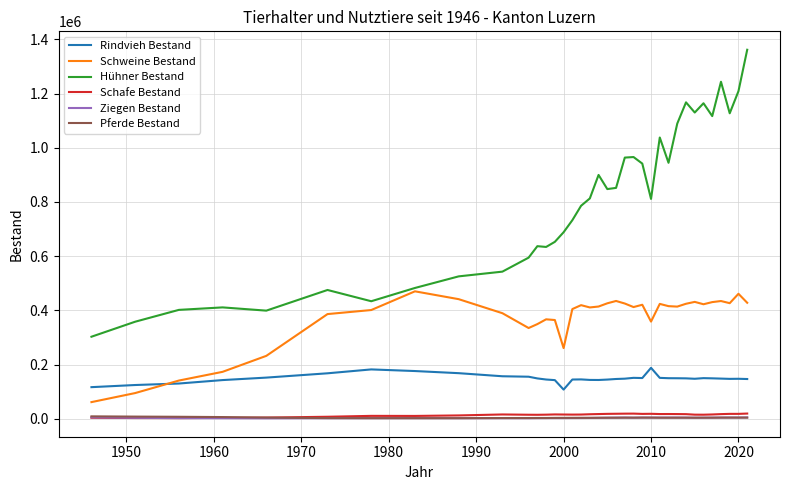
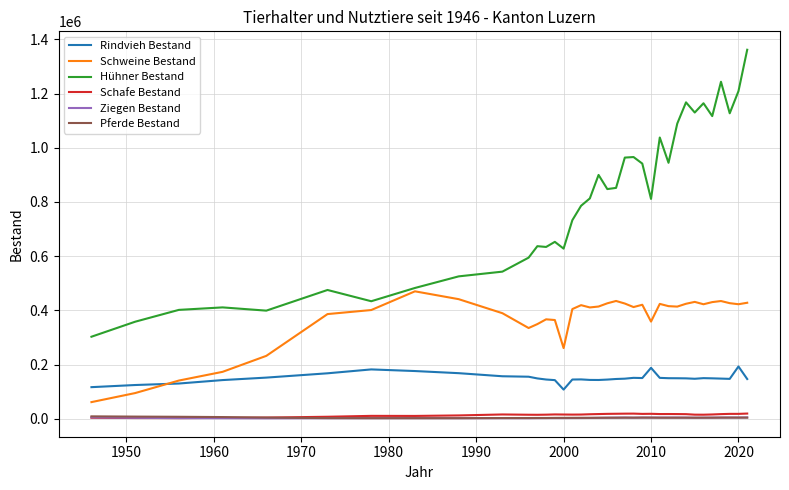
  {
    "Rindvieh Bestand": {
      "2000": 110000,
      "2010": 190000,
-     "2020": 150000
+     "2020": 190000
    },
    "Schweine Bestand": {
      "2000": 260000,
      "2010": 360000,
-     "2020": 460000
+     "2020": 420000
    },
    "Hühner Bestand": {
-     "2000": 690000,
+     "2000": 630000,
      "2010": 810000,
      "2020": 1210000
    },
    "Schafe Bestand": {
      "2000": 20000,
      "2010": 20000,
      "2020": 20000
    }
  }
